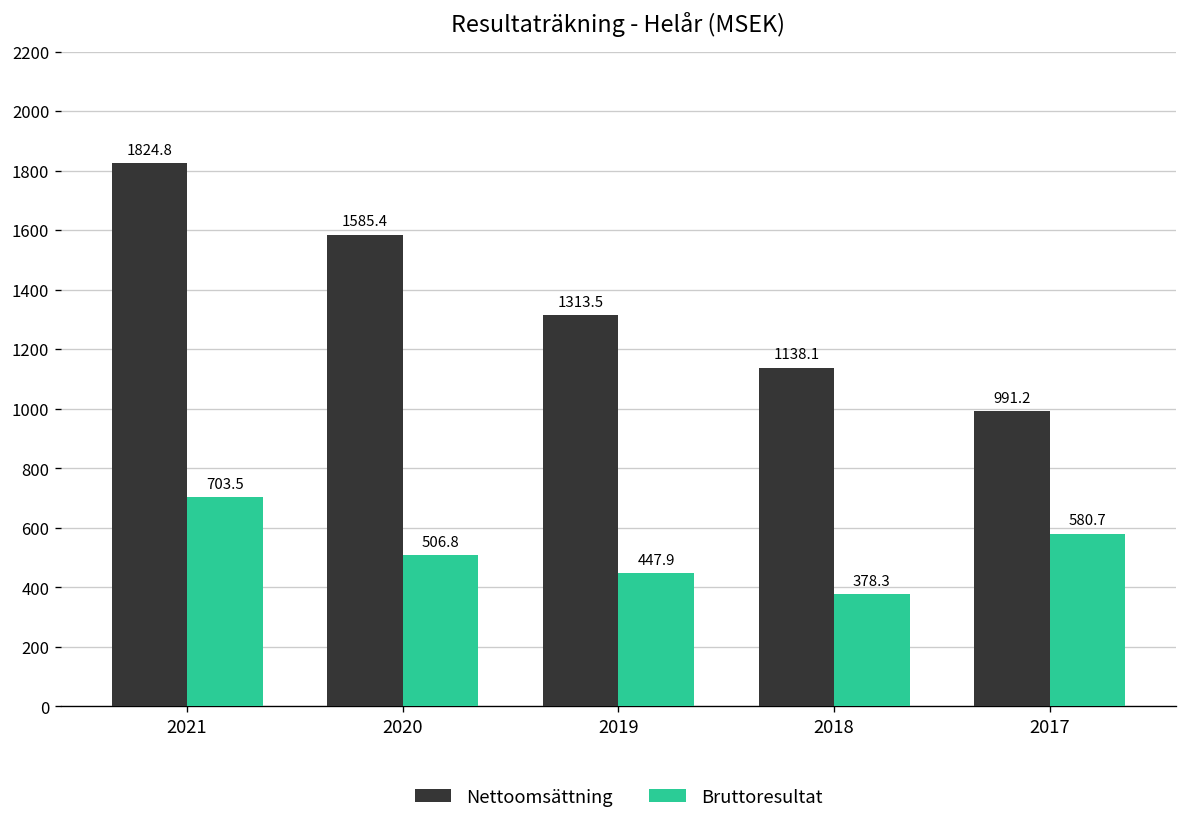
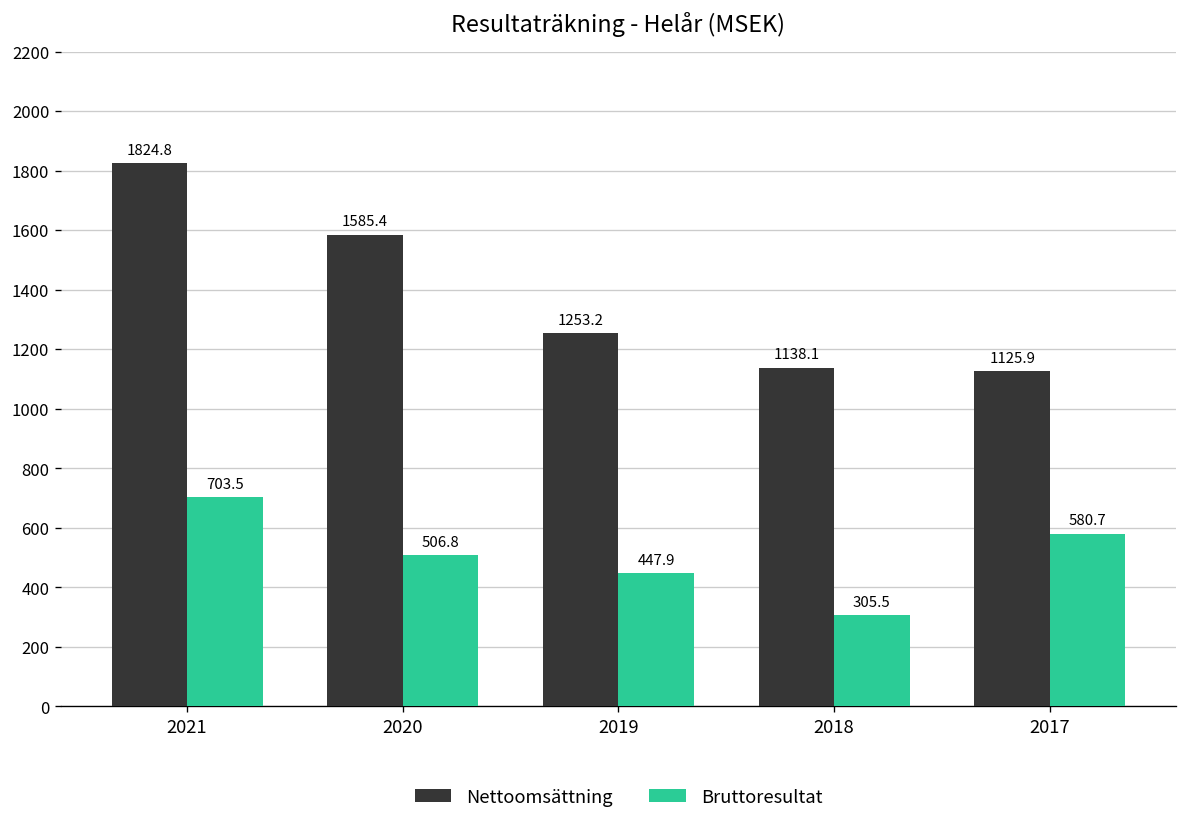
  {
    "Nettoomsättning": {
      "2021": 1824.8,
      "2020": 1585.4,
-     "2019": 1313.5,
+     "2019": 1253.2,
      "2018": 1138.1,
-     "2017": 991.2
+     "2017": 1125.9
    },
    "Bruttoresultat": {
      "2021": 703.5,
      "2020": 506.8,
      "2019": 447.9,
-     "2018": 378.3,
+     "2018": 305.5,
      "2017": 580.7
    }
  }
